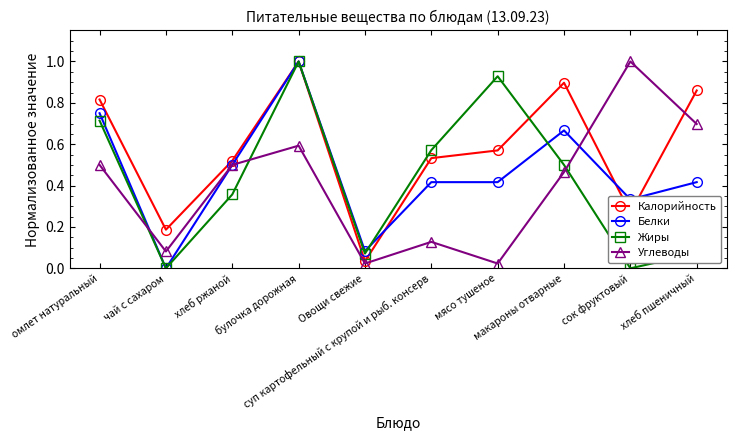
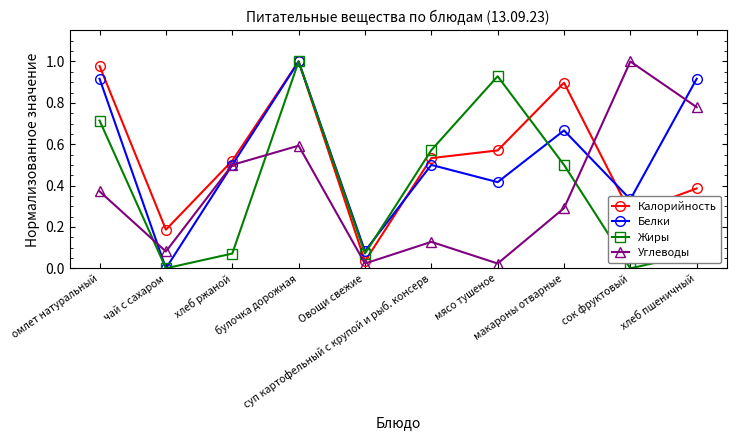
  {
    "Калорийность": {
-     "омлет натуральный": 0.82,
+     "омлет натуральный": 0.98,
      "чай с сахаром": 0.19,
      "хлеб ржаной": 0.52,
      "суп картофельный с крупой и рыб. консерв": 0.53,
      "мясо тушеное": 0.57,
      "макароны отварные": 0.90,
-     "хлеб пшеничный": 0.86
+     "хлеб пшеничный": 0.39
    },
    "Белки": {
-     "омлет натуральный": 0.75,
-     "суп картофельный с крупой и рыб. консерв": 0.42,
+     "омлет натуральный": 0.92,
+     "суп картофельный с крупой и рыб. консерв": 0.50,
      "мясо тушеное": 0.42,
      "макароны отварные": 0.67,
-     "хлеб пшеничный": 0.42
+     "хлеб пшеничный": 0.92
    },
    "Жиры": {
      "омлет натуральный": 0.71,
-     "хлеб ржаной": 0.36,
+     "хлеб ржаной": 0.07,
      "суп картофельный с крупой и рыб. консерв": 0.57,
      "мясо тушеное": 0.93,
      "макароны отварные": 0.50,
      "сок фруктовый": 0.00
    },
    "Углеводы": {
-     "омлет натуральный": 0.50,
+     "омлет натуральный": 0.37,
      "чай с сахаром": 0.08,
      "булочка дорожная": 0.59,
      "суп картофельный с крупой и рыб. консерв": 0.13,
      "мясо тушеное": 0.02,
-     "макароны отварные": 0.47,
+     "макароны отварные": 0.29,
      "сок фруктовый": 1.00,
-     "хлеб пшеничный": 0.70
+     "хлеб пшеничный": 0.78
    }
  }
